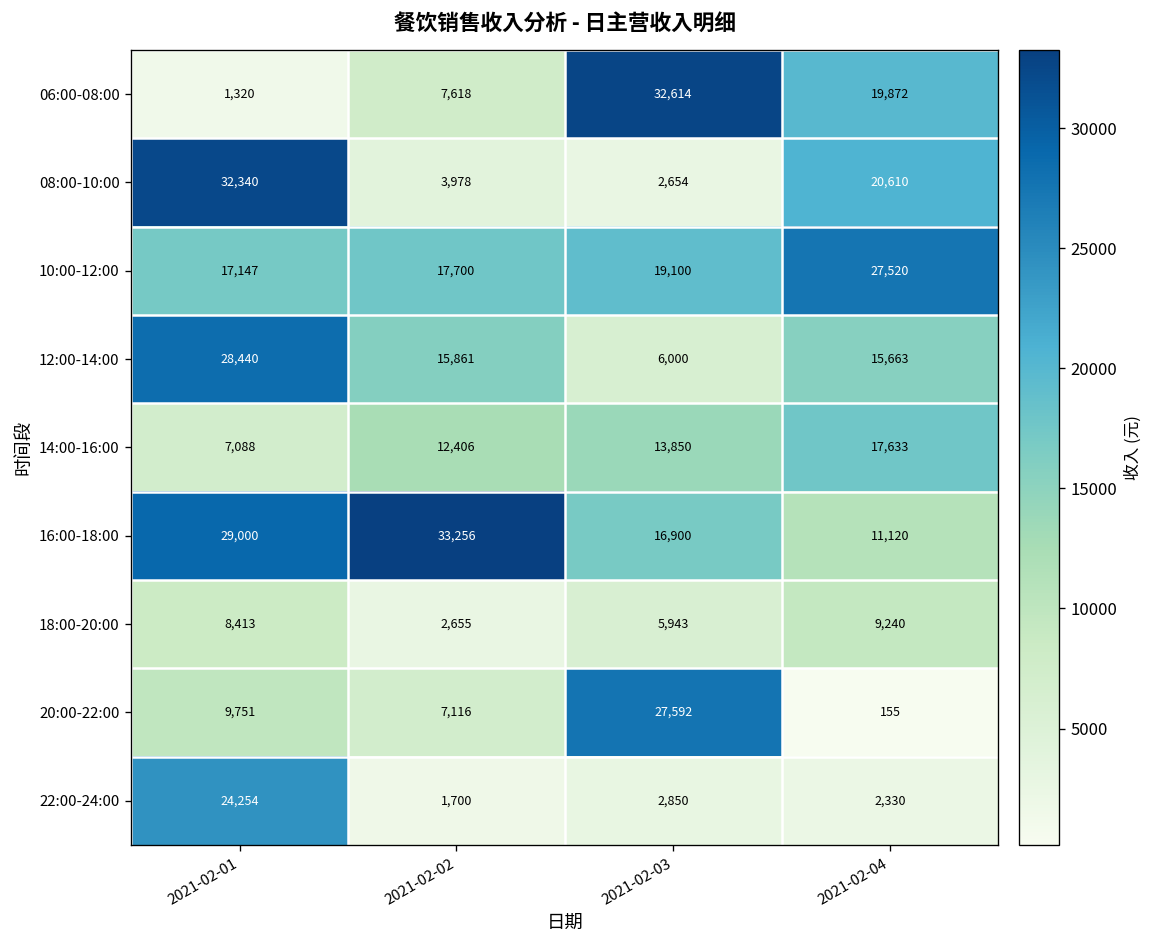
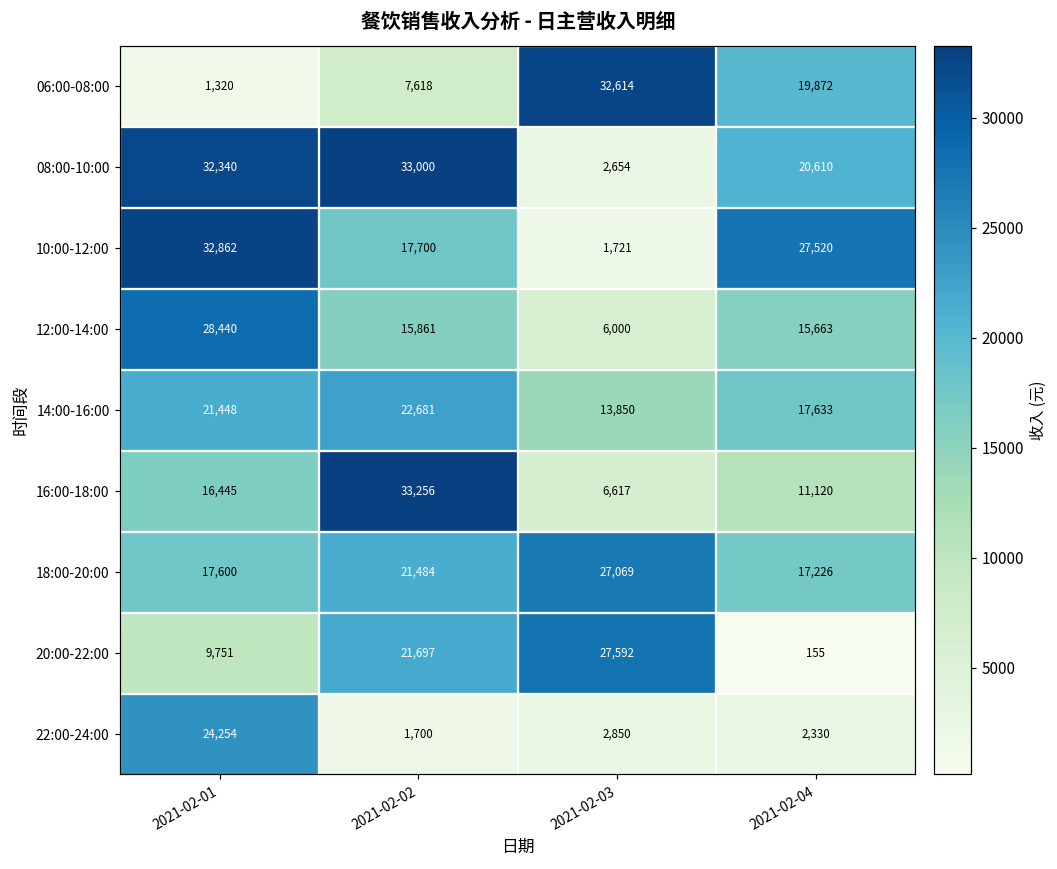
  {
    "06:00-08:00": {
      "2021-02-01": "1,320",
      "2021-02-02": "7,618",
      "2021-02-03": "32,614",
      "2021-02-04": "19,872"
    },
    "08:00-10:00": {
      "2021-02-01": "32,340",
-     "2021-02-02": "3,978",
+     "2021-02-02": "33,000",
      "2021-02-03": "2,654",
      "2021-02-04": "20,610"
    },
    "10:00-12:00": {
-     "2021-02-01": "17,147",
+     "2021-02-01": "32,862",
      "2021-02-02": "17,700",
-     "2021-02-03": "19,100",
+     "2021-02-03": "1,721",
      "2021-02-04": "27,520"
    },
    "12:00-14:00": {
      "2021-02-01": "28,440",
      "2021-02-02": "15,861",
      "2021-02-03": "6,000",
      "2021-02-04": "15,663"
    },
    "14:00-16:00": {
-     "2021-02-01": "7,088",
-     "2021-02-02": "12,406",
+     "2021-02-01": "21,448",
+     "2021-02-02": "22,681",
      "2021-02-03": "13,850",
      "2021-02-04": "17,633"
    },
    "16:00-18:00": {
-     "2021-02-01": "29,000",
+     "2021-02-01": "16,445",
      "2021-02-02": "33,256",
-     "2021-02-03": "16,900",
+     "2021-02-03": "6,617",
      "2021-02-04": "11,120"
    },
    "18:00-20:00": {
-     "2021-02-01": "8,413",
-     "2021-02-02": "2,655",
-     "2021-02-03": "5,943",
-     "2021-02-04": "9,240"
+     "2021-02-01": "17,600",
+     "2021-02-02": "21,484",
+     "2021-02-03": "27,069",
+     "2021-02-04": "17,226"
    },
    "20:00-22:00": {
      "2021-02-01": "9,751",
-     "2021-02-02": "7,116",
+     "2021-02-02": "21,697",
      "2021-02-03": "27,592",
      "2021-02-04": "155"
    },
    "22:00-24:00": {
      "2021-02-01": "24,254",
      "2021-02-02": "1,700",
      "2021-02-03": "2,850",
      "2021-02-04": "2,330"
    }
  }
